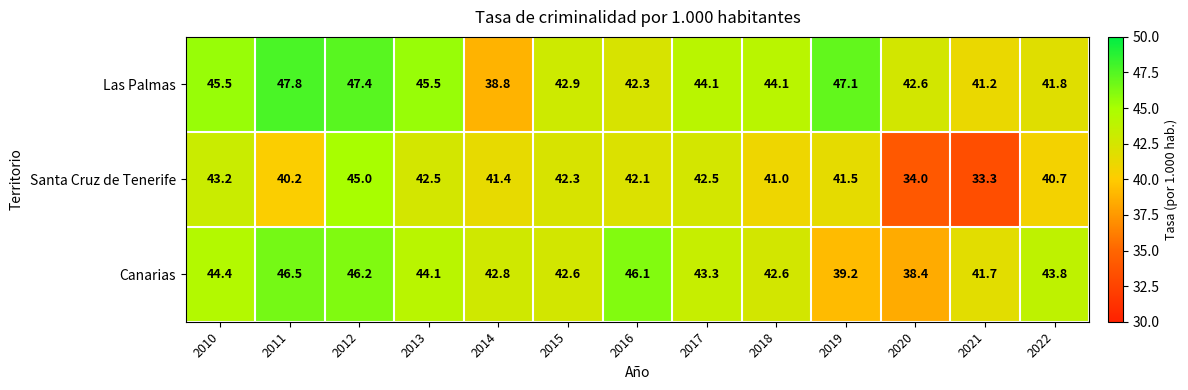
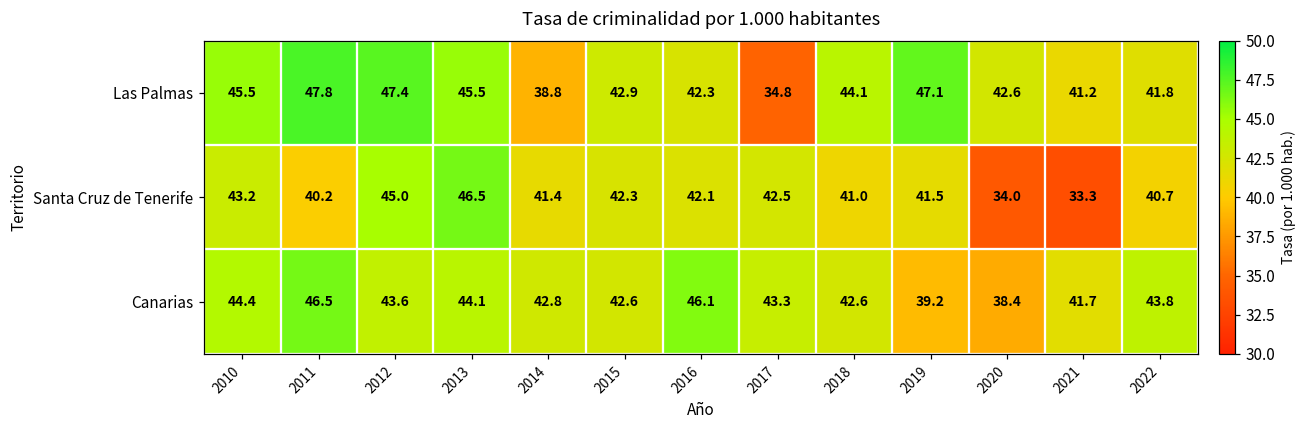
  {
    "Las Palmas": {
      "2010": 45.5,
      "2011": 47.8,
      "2012": 47.4,
      "2013": 45.5,
      "2014": 38.8,
      "2015": 42.9,
      "2016": 42.3,
-     "2017": 44.1,
+     "2017": 34.8,
      "2018": 44.1,
      "2019": 47.1,
      "2020": 42.6,
      "2021": 41.2,
      "2022": 41.8
    },
    "Santa Cruz de Tenerife": {
      "2010": 43.2,
      "2011": 40.2,
      "2012": 45.0,
-     "2013": 42.5,
+     "2013": 46.5,
      "2014": 41.4,
      "2015": 42.3,
      "2016": 42.1,
      "2017": 42.5,
      "2018": 41.0,
      "2019": 41.5,
      "2020": 34.0,
      "2021": 33.3,
      "2022": 40.7
    },
    "Canarias": {
      "2010": 44.4,
      "2011": 46.5,
-     "2012": 46.2,
+     "2012": 43.6,
      "2013": 44.1,
      "2014": 42.8,
      "2015": 42.6,
      "2016": 46.1,
      "2017": 43.3,
      "2018": 42.6,
      "2019": 39.2,
      "2020": 38.4,
      "2021": 41.7,
      "2022": 43.8
    }
  }
